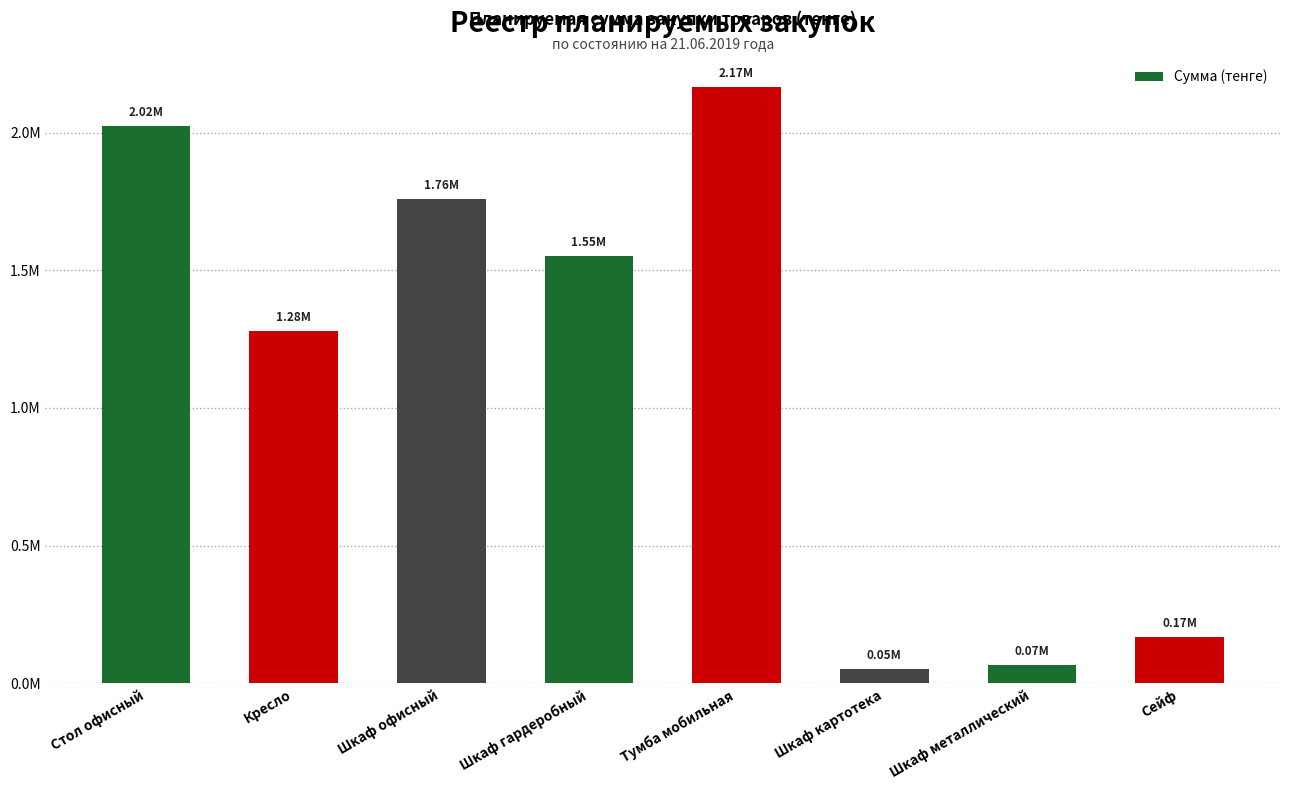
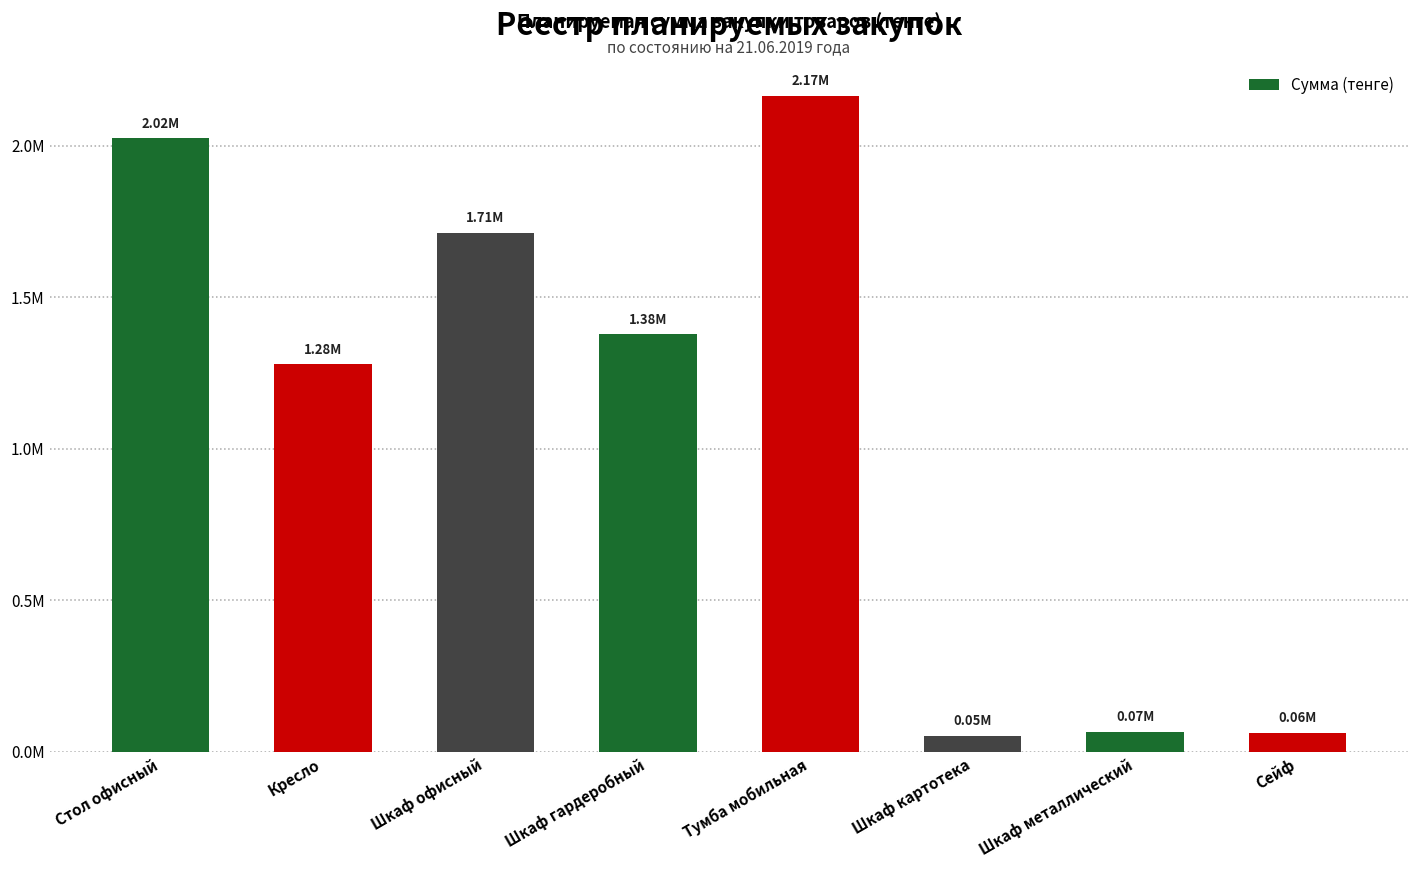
  {
    "Стол офисный": "2.02M",
    "Кресло": "1.28M",
-   "Шкаф офисный": "1.76M",
-   "Шкаф гардеробный": "1.55M",
+   "Шкаф офисный": "1.71M",
+   "Шкаф гардеробный": "1.38M",
    "Тумба мобильная": "2.17M",
    "Шкаф картотека": "0.05M",
    "Шкаф металлический": "0.07M",
-   "Сейф": "0.17M"
+   "Сейф": "0.06M"
  }
